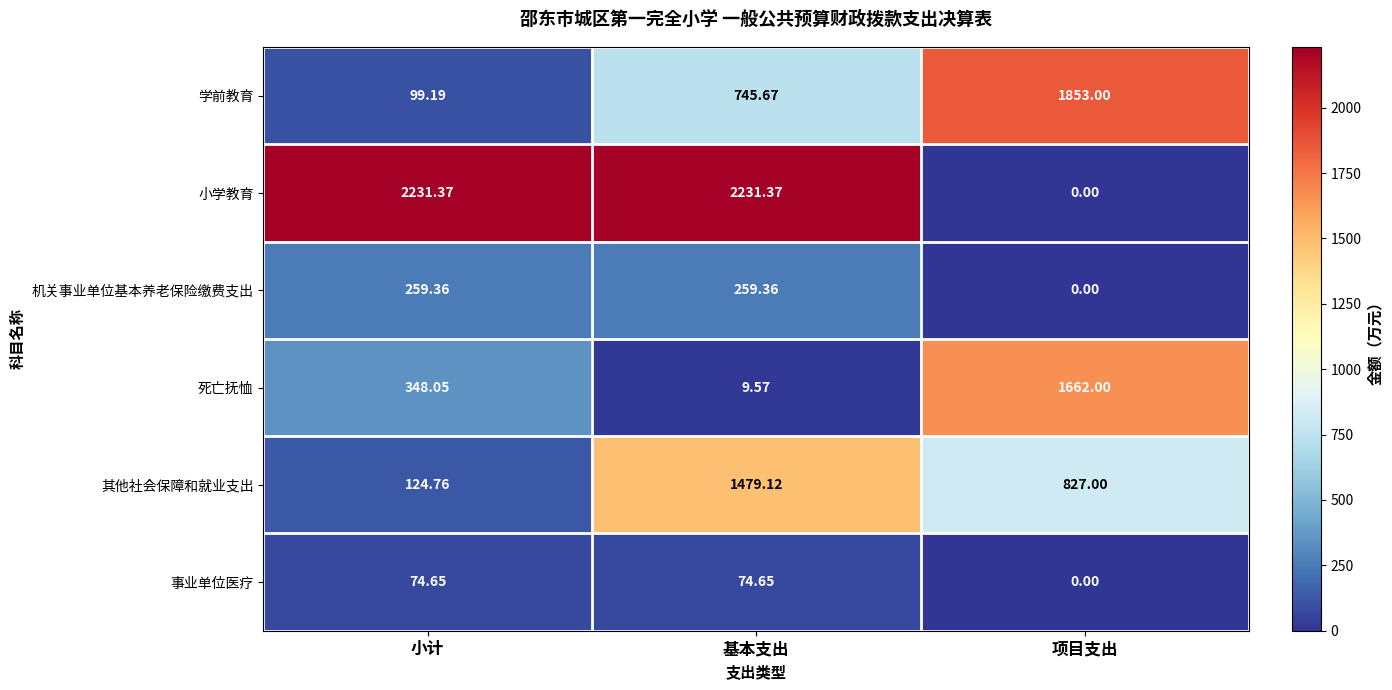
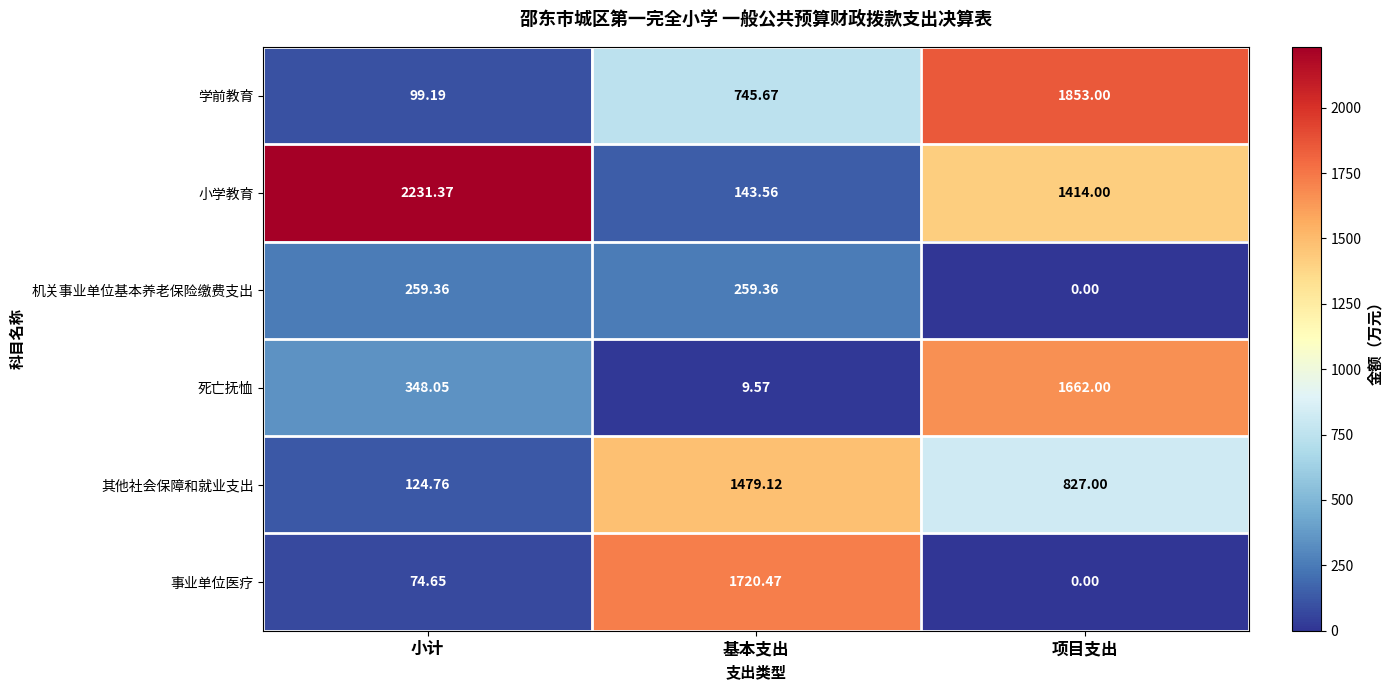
  {
    "学前教育": {
      "小计": 99.19,
      "基本支出": 745.67,
      "项目支出": 1853.00
    },
    "小学教育": {
      "小计": 2231.37,
-     "基本支出": 2231.37,
-     "项目支出": 0.00
+     "基本支出": 143.56,
+     "项目支出": 1414.00
    },
    "机关事业单位基本养老保险缴费支出": {
      "小计": 259.36,
      "基本支出": 259.36,
      "项目支出": 0.00
    },
    "死亡抚恤": {
      "小计": 348.05,
      "基本支出": 9.57,
      "项目支出": 1662.00
    },
    "其他社会保障和就业支出": {
      "小计": 124.76,
      "基本支出": 1479.12,
      "项目支出": 827.00
    },
    "事业单位医疗": {
      "小计": 74.65,
-     "基本支出": 74.65,
+     "基本支出": 1720.47,
      "项目支出": 0.00
    }
  }
